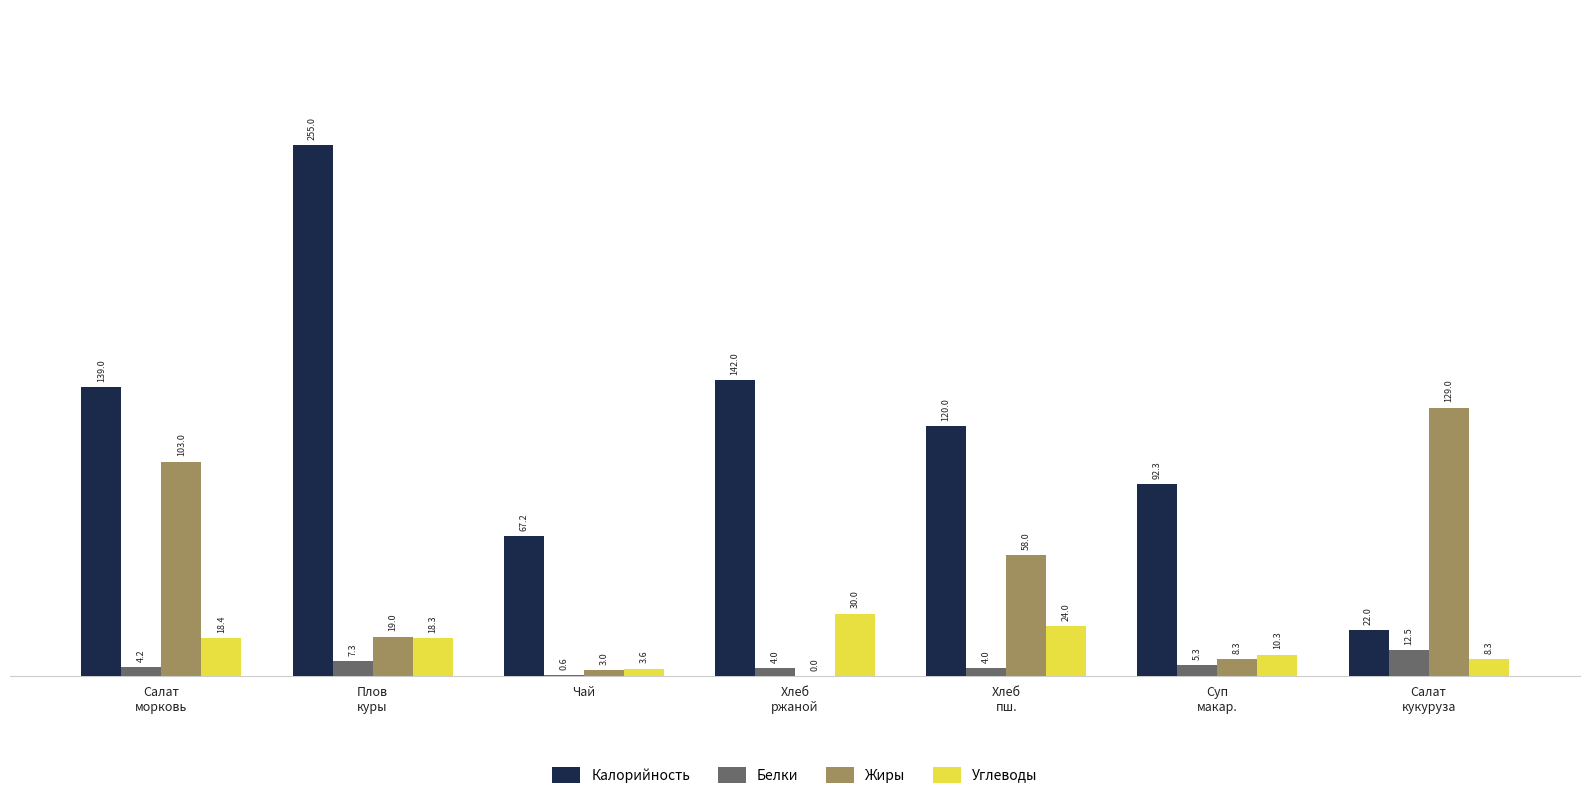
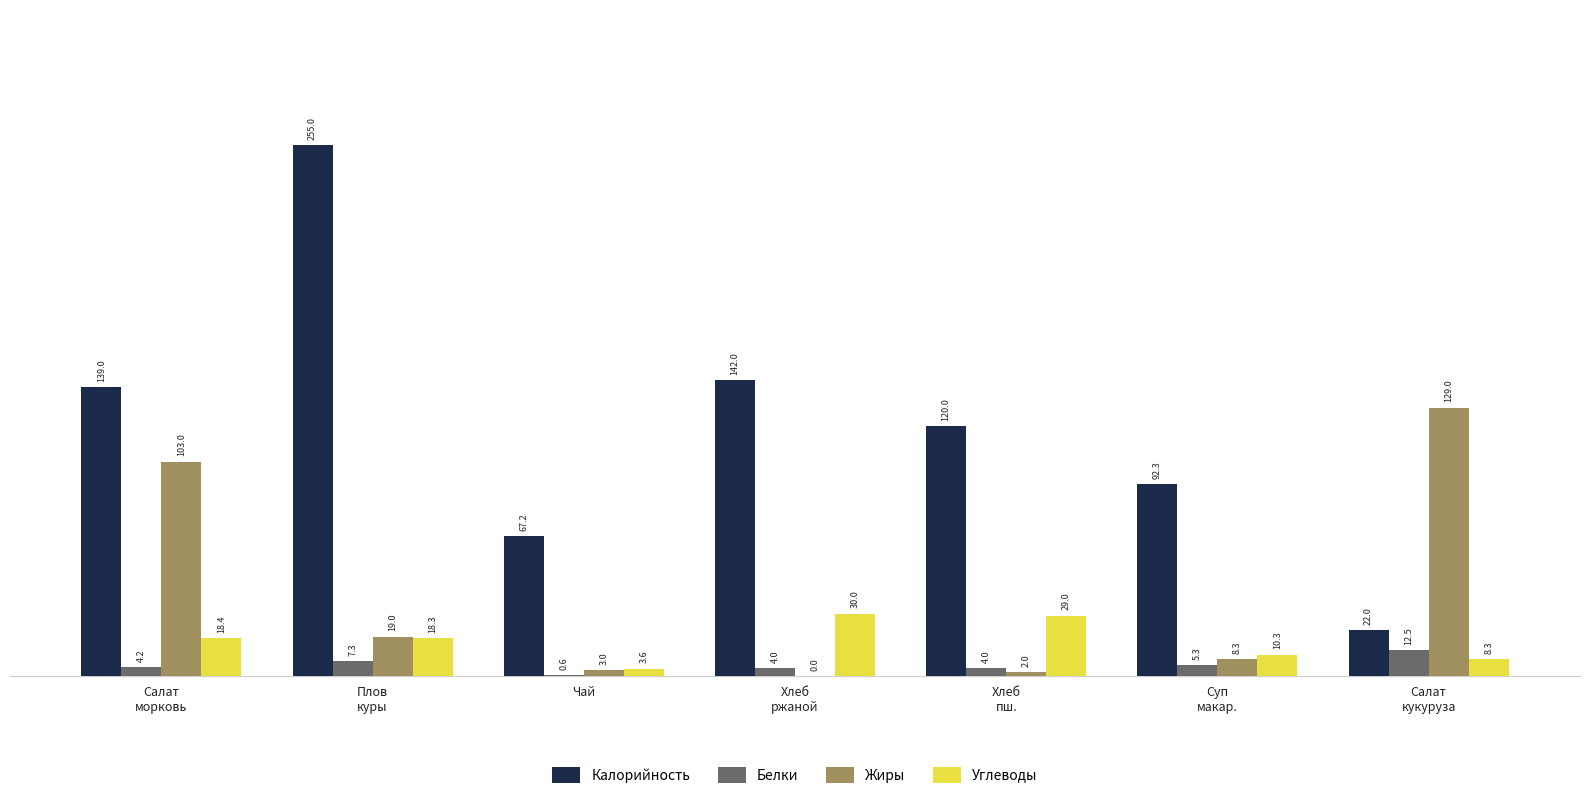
  {
    "Калорийность": {
      "Салат морковь": 139.0,
      "Плов куры": 255.0,
      "Чай": 67.2,
      "Хлеб ржаной": 142.0,
      "Хлеб пш.": 120.0,
      "Суп макар.": 92.3,
      "Салат кукуруза": 22.0
    },
    "Белки": {
      "Салат морковь": 4.2,
      "Плов куры": 7.3,
      "Чай": 0.6,
      "Хлеб ржаной": 4.0,
      "Хлеб пш.": 4.0,
      "Суп макар.": 5.3,
      "Салат кукуруза": 12.5
    },
    "Жиры": {
      "Салат морковь": 103.0,
      "Плов куры": 19.0,
      "Чай": 3.0,
      "Хлеб ржаной": 0.0,
-     "Хлеб пш.": 58.0,
+     "Хлеб пш.": 2.0,
      "Суп макар.": 8.3,
      "Салат кукуруза": 129.0
    },
    "Углеводы": {
      "Салат морковь": 18.4,
      "Плов куры": 18.3,
      "Чай": 3.6,
      "Хлеб ржаной": 30.0,
-     "Хлеб пш.": 24.0,
+     "Хлеб пш.": 29.0,
      "Суп макар.": 10.3,
      "Салат кукуруза": 8.3
    }
  }
